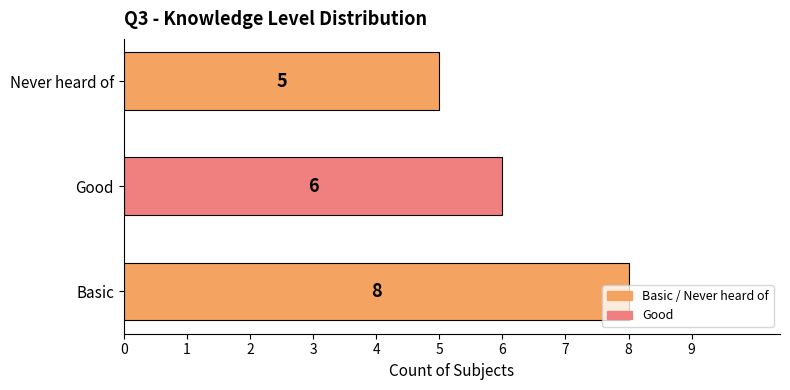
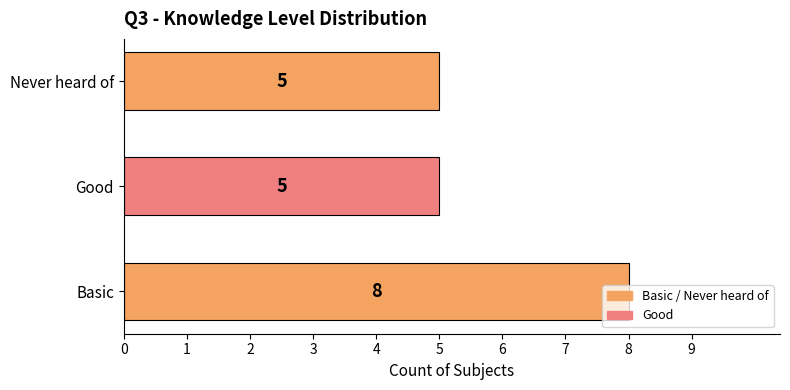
  {
    "Never heard of": 5,
-   "Good": 6
+   "Good": 5
  }
